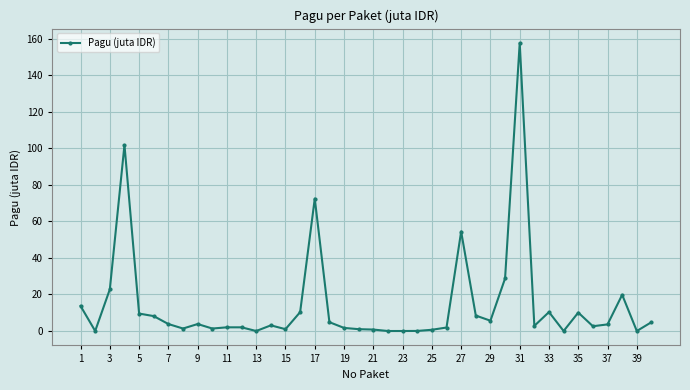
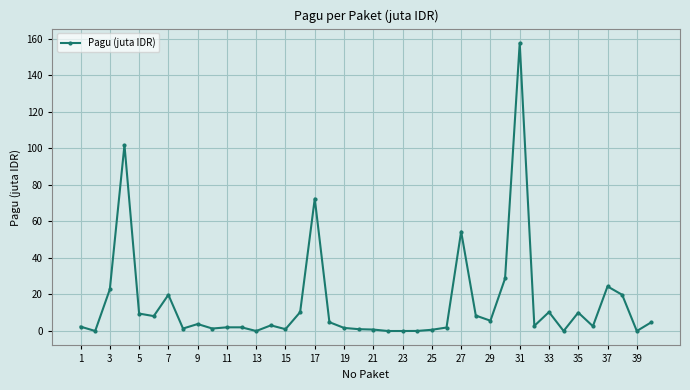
  {
-   "1": 14,
+   "1": 2,
    "3": 23,
    "5": 10,
-   "7": 4,
+   "7": 20,
    "9": 4,
    "11": 2,
    "13": 0,
    "15": 1,
    "17": 72,
    "19": 2,
    "21": 1,
    "23": 0,
    "25": 1,
    "27": 54,
    "29": 6,
    "31": 158,
    "33": 10,
    "35": 10,
-   "37": 4,
+   "37": 24,
    "39": 0
  }
